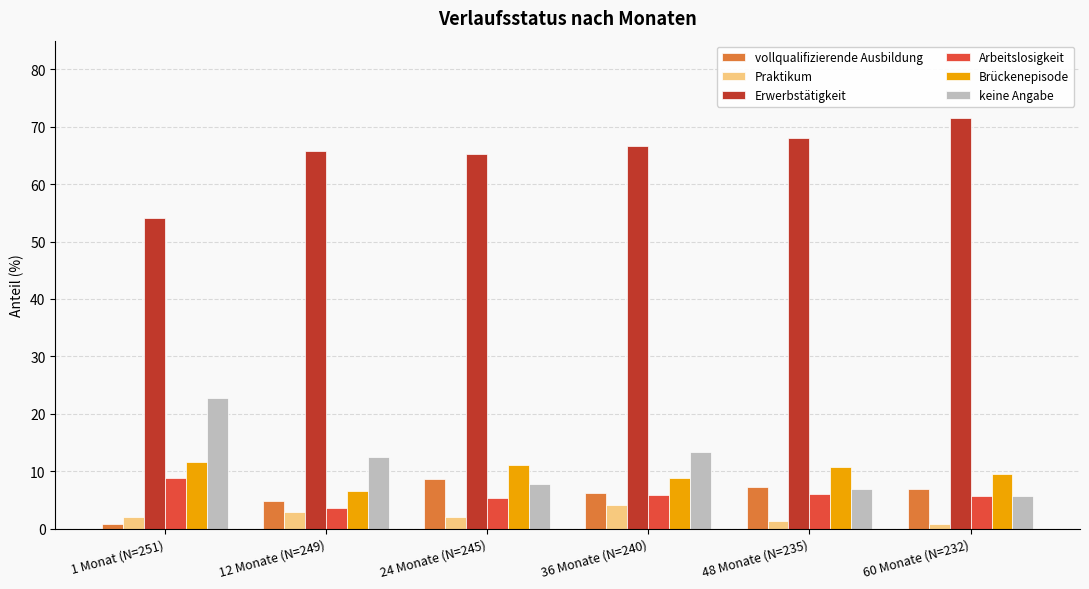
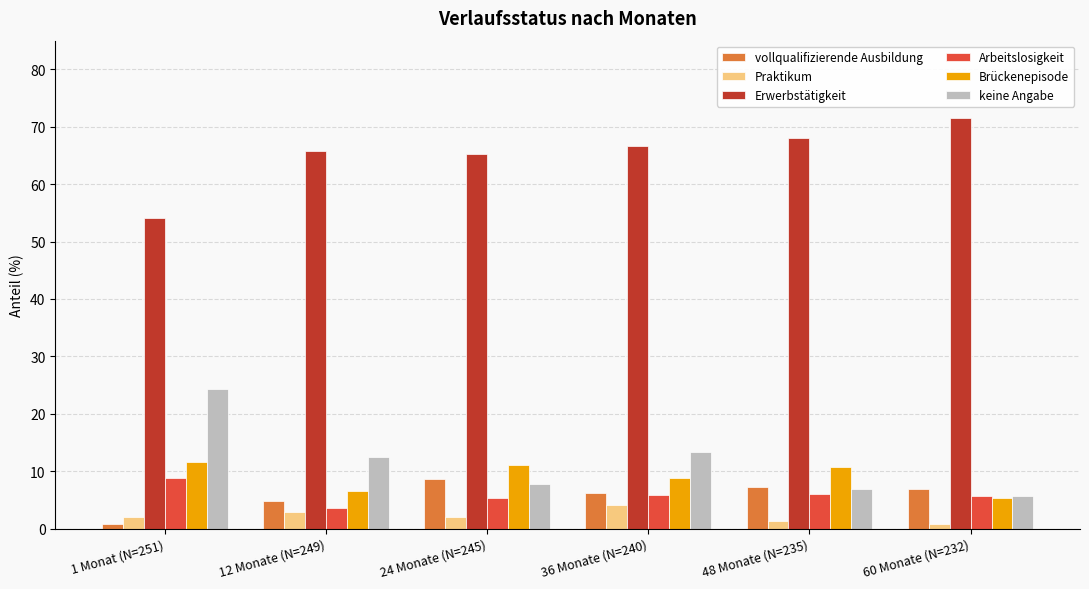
  {
    "Praktikum": {
      "1 Monat (N=251)": 2,
      "12 Monate (N=249)": 3,
      "24 Monate (N=245)": 2,
      "36 Monate (N=240)": 4,
      "48 Monate (N=235)": 1,
      "60 Monate (N=232)": 1
    },
    "Brückenepisode": {
      "1 Monat (N=251)": 12,
      "12 Monate (N=249)": 7,
      "24 Monate (N=245)": 11,
      "36 Monate (N=240)": 9,
      "48 Monate (N=235)": 11,
-     "60 Monate (N=232)": 9
+     "60 Monate (N=232)": 5
    },
    "keine Angabe": {
-     "1 Monat (N=251)": 23,
+     "1 Monat (N=251)": 24,
      "12 Monate (N=249)": 12,
      "24 Monate (N=245)": 8,
      "36 Monate (N=240)": 13,
      "48 Monate (N=235)": 7,
      "60 Monate (N=232)": 6
    }
  }
